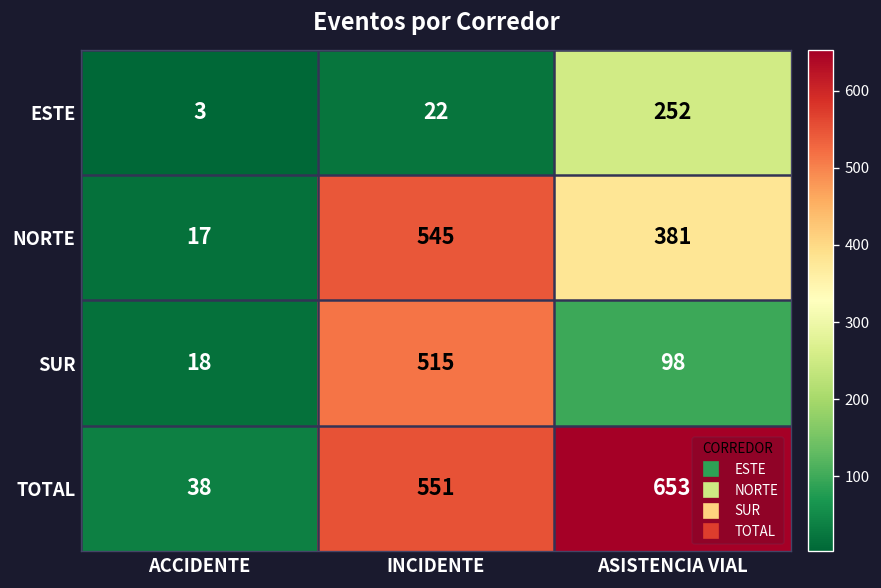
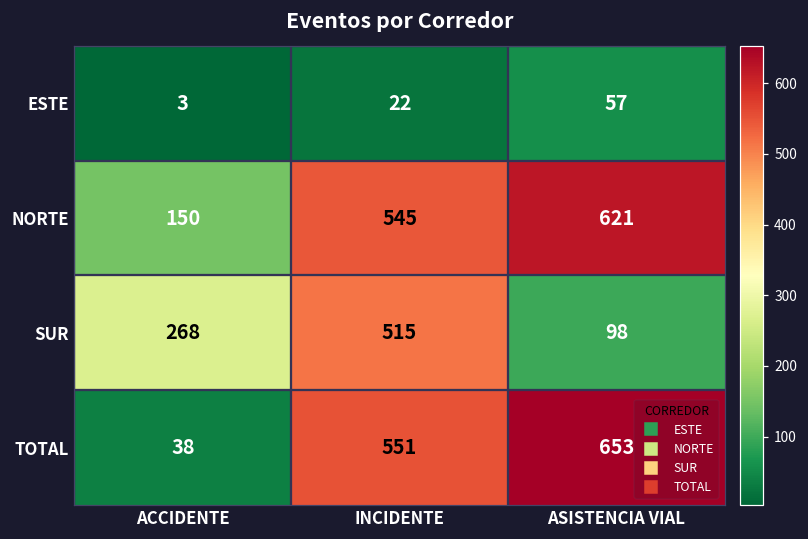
  {
    "ESTE": {
      "ACCIDENTE": 3,
      "INCIDENTE": 22,
-     "ASISTENCIA VIAL": 252
+     "ASISTENCIA VIAL": 57
    },
    "NORTE": {
-     "ACCIDENTE": 17,
+     "ACCIDENTE": 150,
      "INCIDENTE": 545,
-     "ASISTENCIA VIAL": 381
+     "ASISTENCIA VIAL": 621
    },
    "SUR": {
-     "ACCIDENTE": 18,
+     "ACCIDENTE": 268,
      "INCIDENTE": 515,
      "ASISTENCIA VIAL": 98
    },
    "TOTAL": {
      "ACCIDENTE": 38,
      "INCIDENTE": 551,
      "ASISTENCIA VIAL": 653
    }
  }
